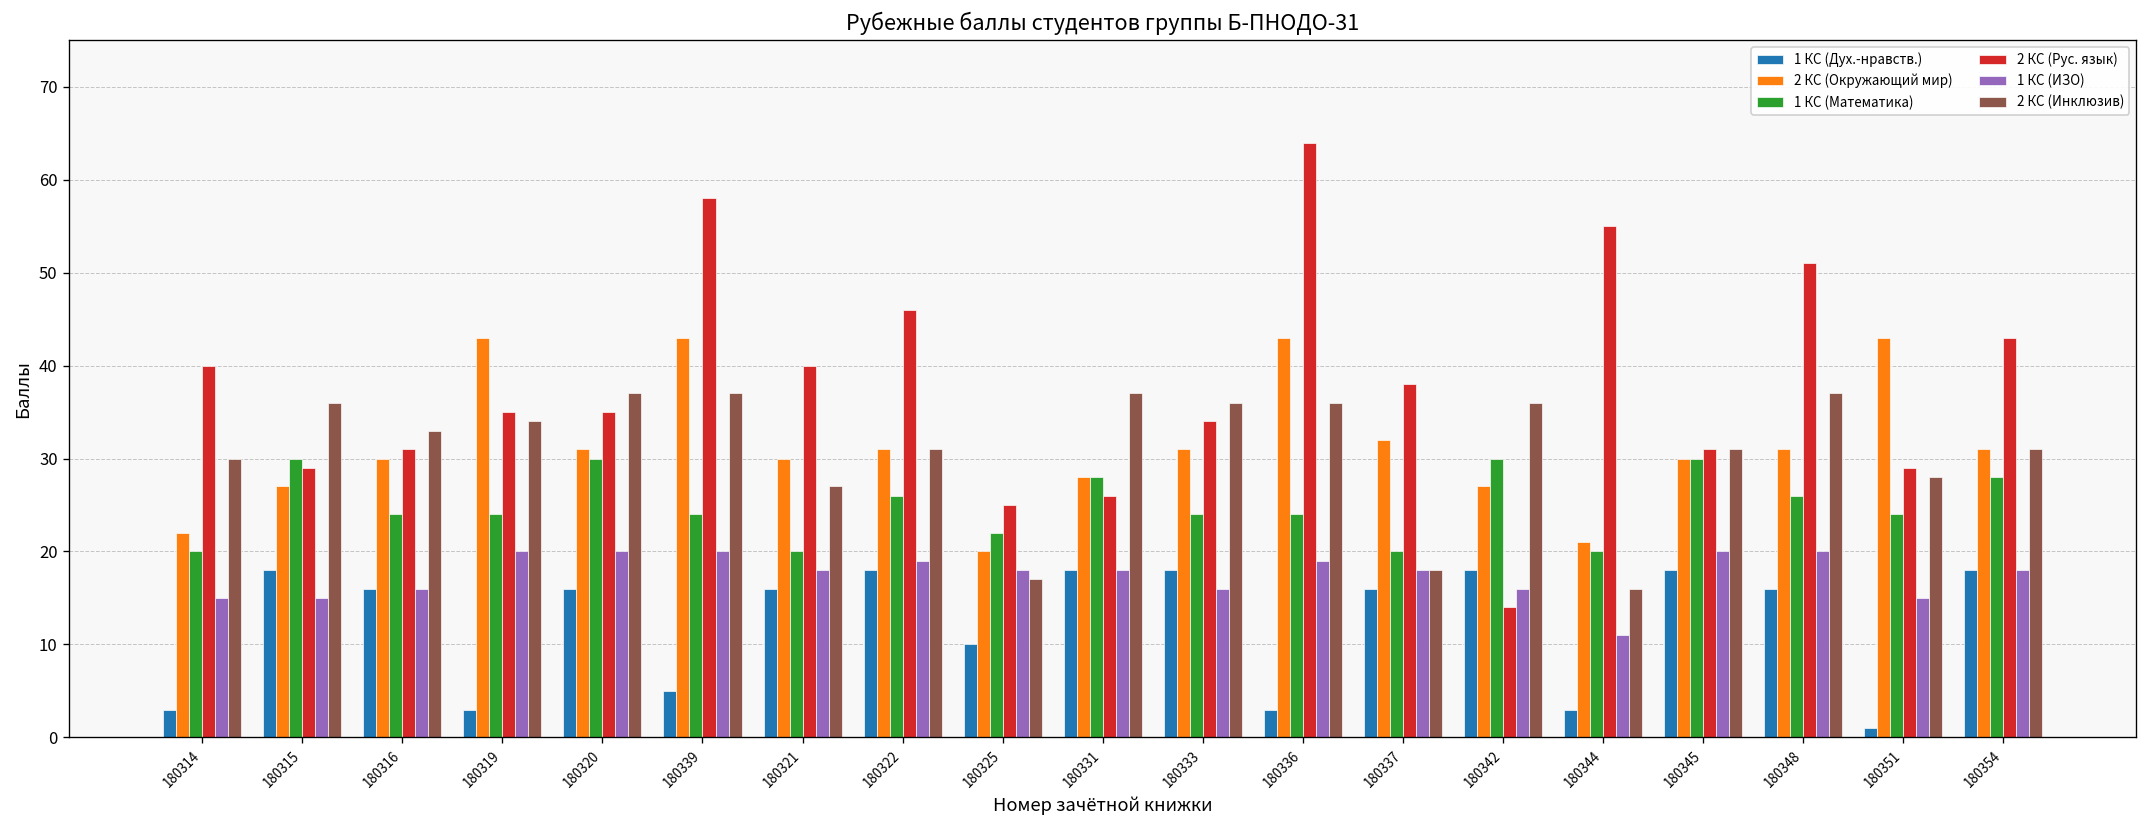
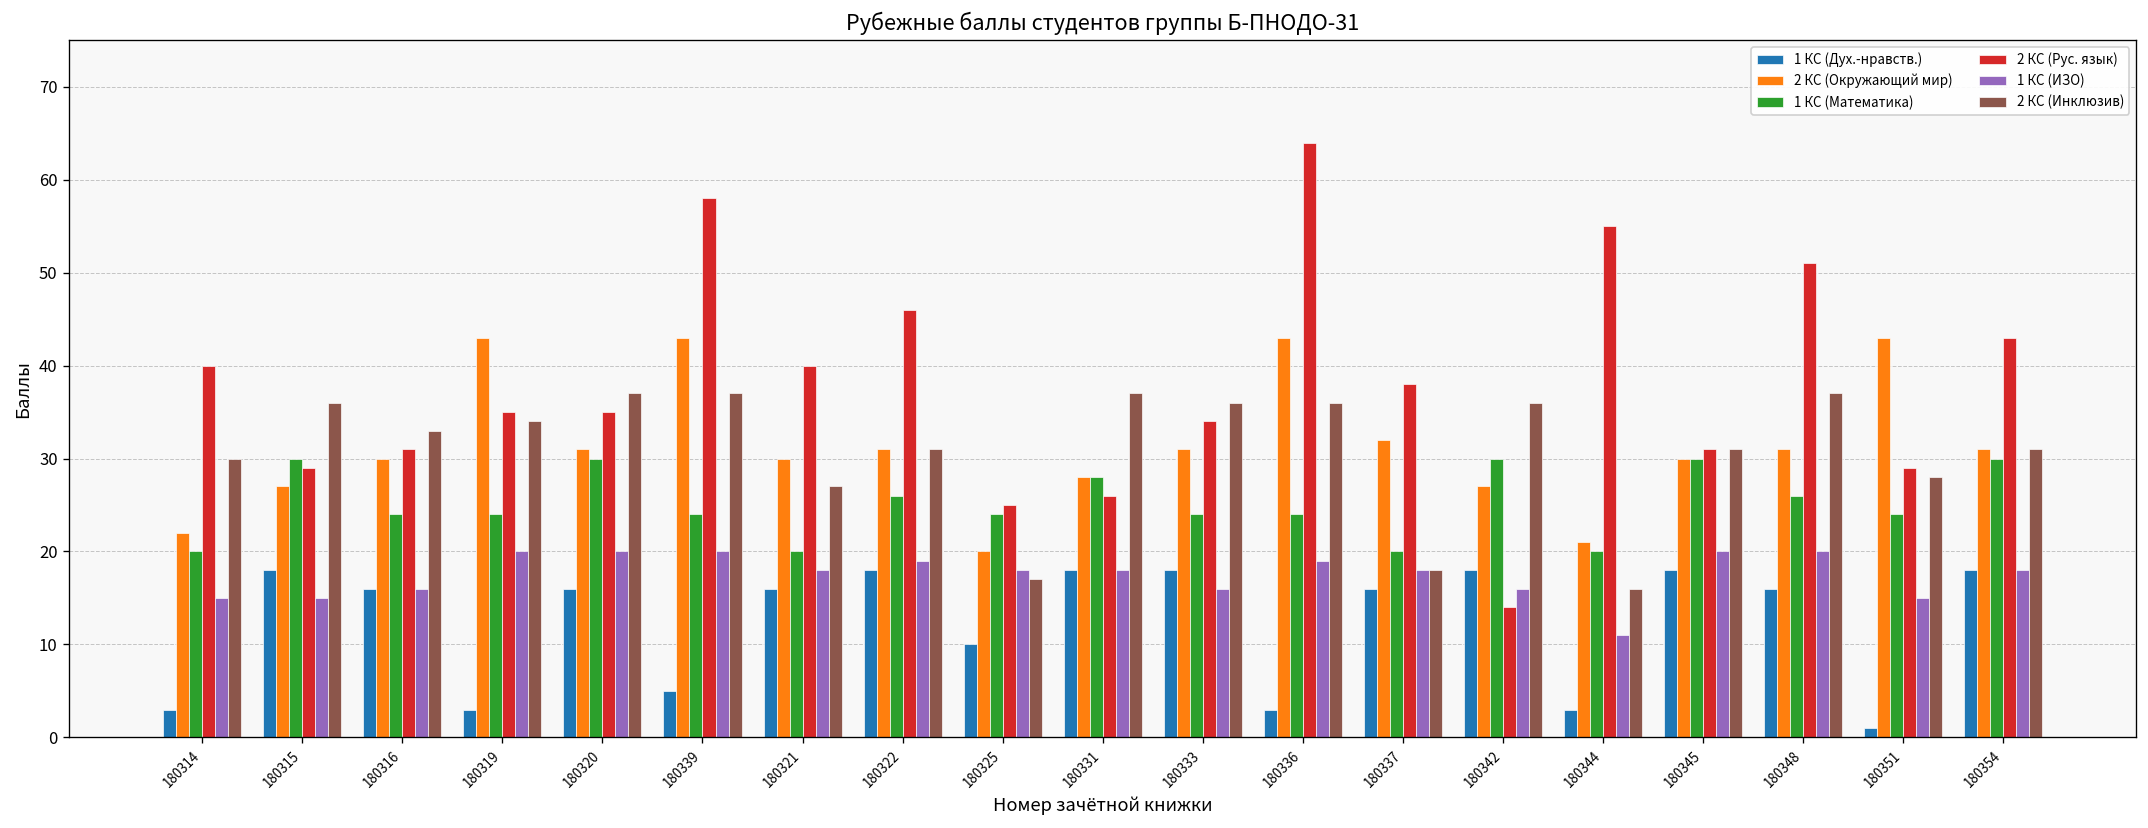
  {
    "1 КС (Дух.-нравств.)": {
      "180314": 3,
      "180315": 18,
      "180316": 16,
      "180319": 3,
      "180320": 16,
      "180339": 5,
      "180321": 16,
      "180322": 18,
      "180325": 10,
      "180331": 18,
      "180333": 18,
      "180336": 3,
      "180337": 16,
      "180342": 18,
      "180344": 3,
      "180345": 18,
      "180348": 16,
      "180351": 1,
      "180354": 18
    },
    "2 КС (Окружающий мир)": {
      "180314": 22,
      "180315": 27,
      "180316": 30,
      "180319": 43,
      "180320": 31,
      "180339": 43,
      "180321": 30,
      "180322": 31,
      "180325": 20,
      "180331": 28,
      "180333": 31,
      "180336": 43,
      "180337": 32,
      "180342": 27,
      "180344": 21,
      "180345": 30,
      "180348": 31,
      "180351": 43,
      "180354": 31
    },
    "1 КС (Математика)": {
      "180314": 20,
      "180315": 30,
      "180316": 24,
      "180319": 24,
      "180320": 30,
      "180339": 24,
      "180321": 20,
      "180322": 26,
-     "180325": 22,
+     "180325": 24,
      "180331": 28,
      "180333": 24,
      "180336": 24,
      "180337": 20,
      "180342": 30,
      "180344": 20,
      "180345": 30,
      "180348": 26,
      "180351": 24,
-     "180354": 28
+     "180354": 30
    },
    "2 КС (Рус. язык)": {
      "180314": 40,
      "180315": 29,
      "180316": 31,
      "180319": 35,
      "180320": 35,
      "180339": 58,
      "180321": 40,
      "180322": 46,
      "180325": 25,
      "180331": 26,
      "180333": 34,
      "180336": 64,
      "180337": 38,
      "180342": 14,
      "180344": 55,
      "180345": 31,
      "180348": 51,
      "180351": 29,
      "180354": 43
    },
    "1 КС (ИЗО)": {
      "180314": 15,
      "180315": 15,
      "180316": 16,
      "180319": 20,
      "180320": 20,
      "180339": 20,
      "180321": 18,
      "180322": 19,
      "180325": 18,
      "180331": 18,
      "180333": 16,
      "180336": 19,
      "180337": 18,
      "180342": 16,
      "180344": 11,
      "180345": 20,
      "180348": 20,
      "180351": 15,
      "180354": 18
    },
    "2 КС (Инклюзив)": {
      "180314": 30,
      "180315": 36,
      "180316": 33,
      "180319": 34,
      "180320": 37,
      "180339": 37,
      "180321": 27,
      "180322": 31,
      "180325": 17,
      "180331": 37,
      "180333": 36,
      "180336": 36,
      "180337": 18,
      "180342": 36,
      "180344": 16,
      "180345": 31,
      "180348": 37,
      "180351": 28,
      "180354": 31
    }
  }
